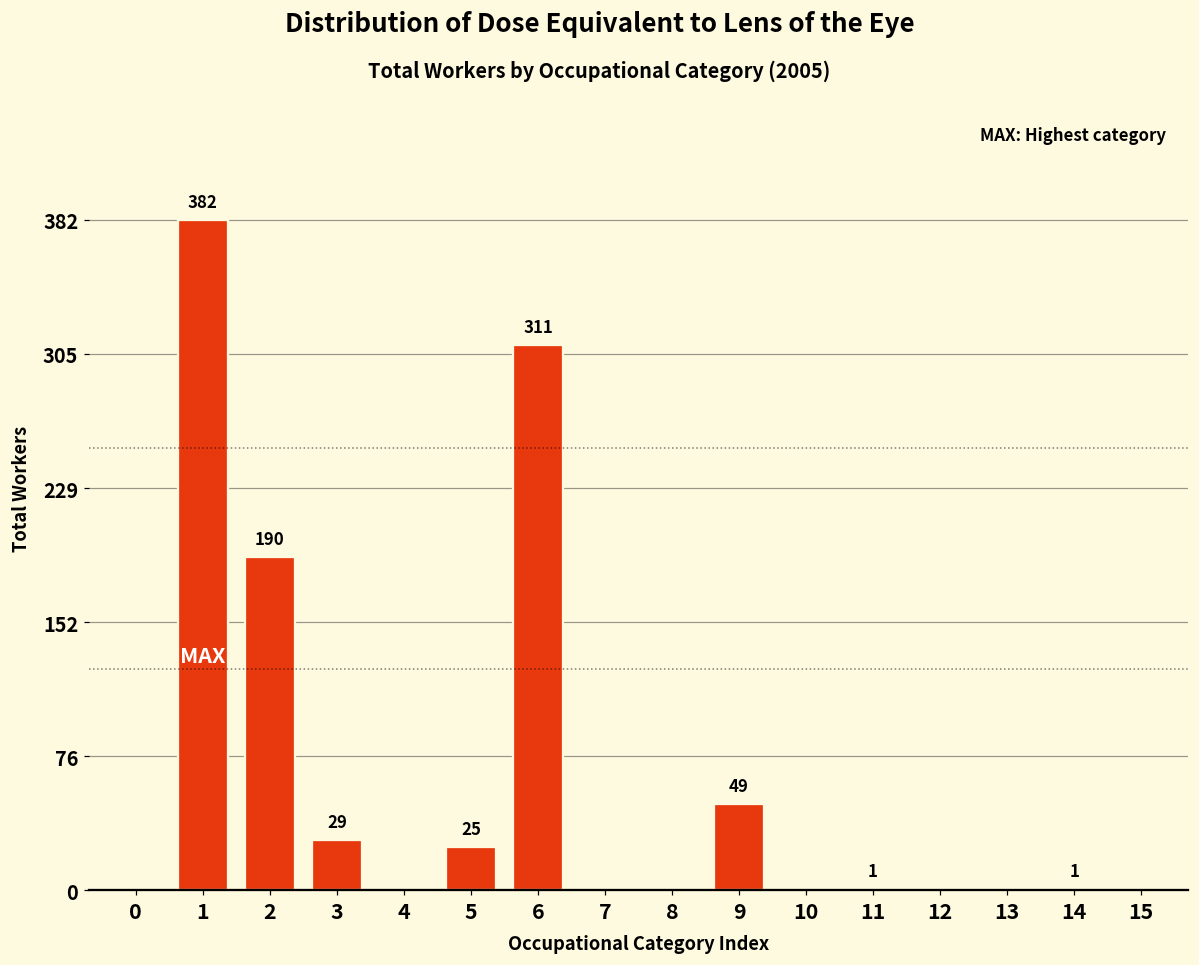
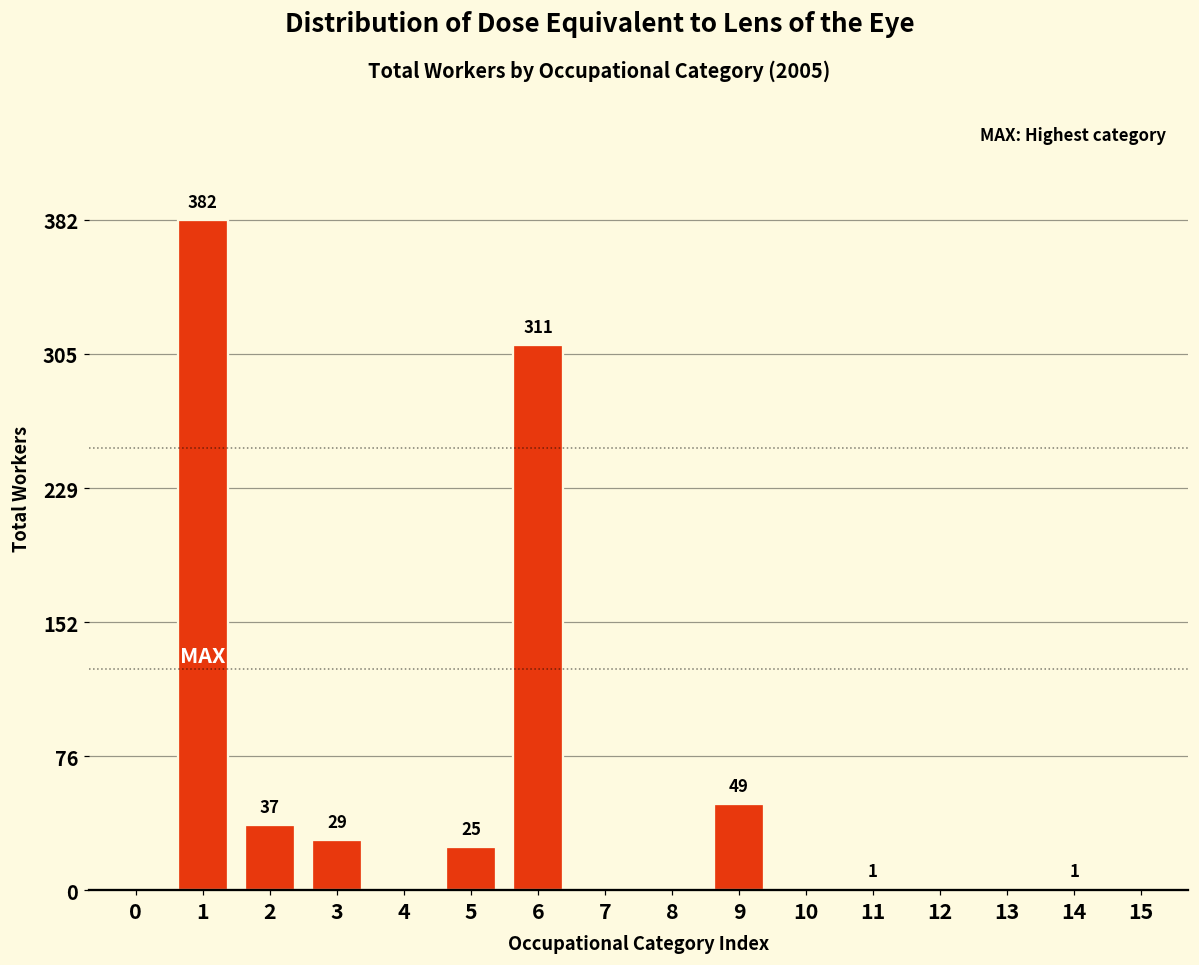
  {
    "1": 382,
-   "2": 190,
+   "2": 37,
    "3": 29,
    "5": 25,
    "6": 311,
    "9": 49,
    "11": 1,
    "14": 1
  }
